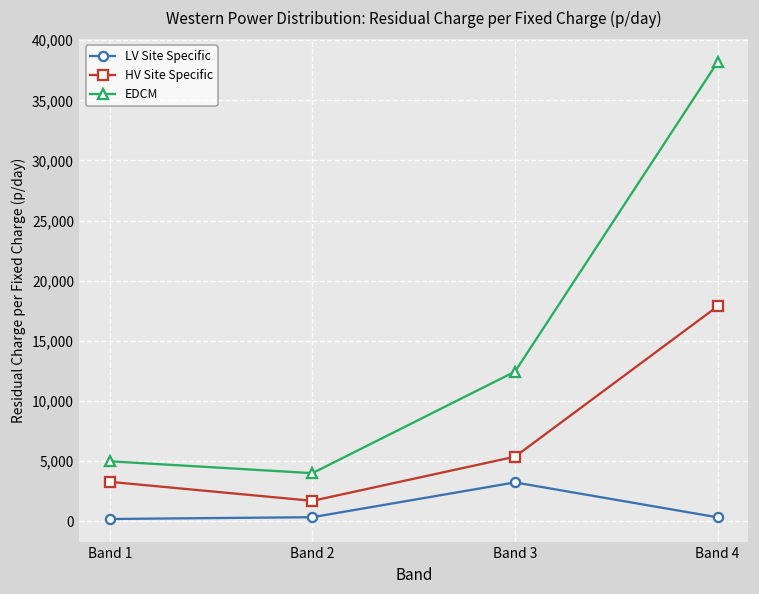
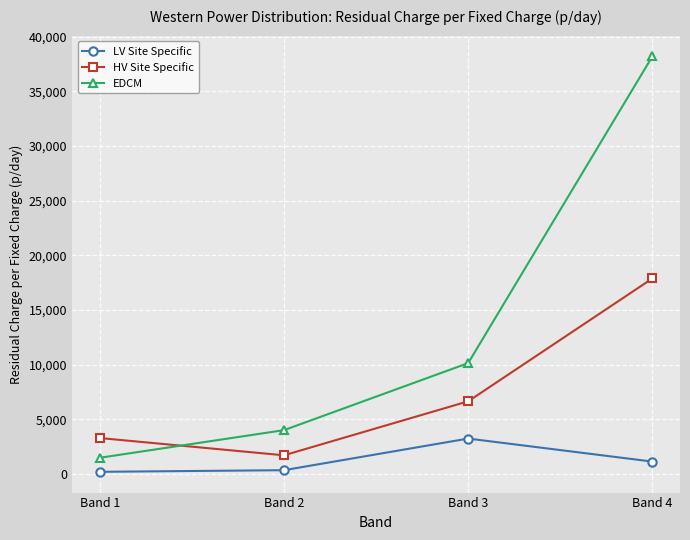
  {
    "LV Site Specific": {
      "Band 1": "200",
      "Band 2": "300",
      "Band 3": "3,200",
-     "Band 4": "300"
+     "Band 4": "1,100"
    },
    "HV Site Specific": {
      "Band 1": "3,300",
      "Band 2": "1,700",
-     "Band 3": "5,400",
+     "Band 3": "6,600",
      "Band 4": "17,900"
    },
    "EDCM": {
-     "Band 1": "5,000",
+     "Band 1": "1,500",
      "Band 2": "4,000",
-     "Band 3": "12,400",
+     "Band 3": "10,100",
      "Band 4": "38,200"
    }
  }
